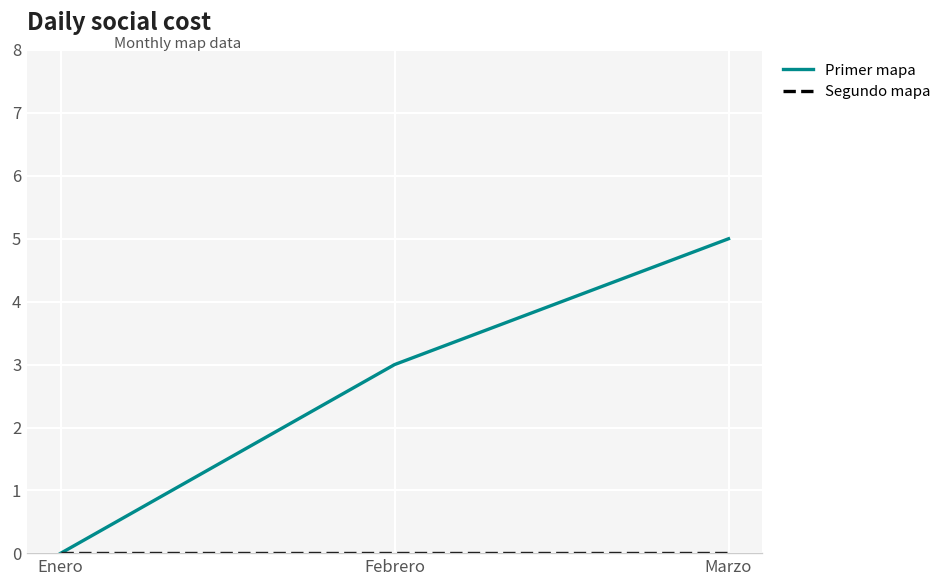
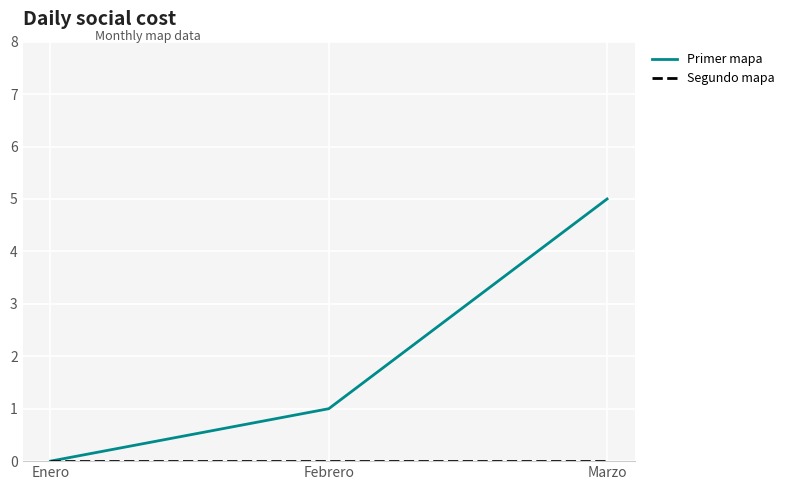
  {
    "Primer mapa": {
-     "Febrero": 3,
+     "Febrero": 1,
      "Marzo": 5
    },
    "Segundo mapa": {
      "Febrero": 0,
      "Marzo": 0
    }
  }
